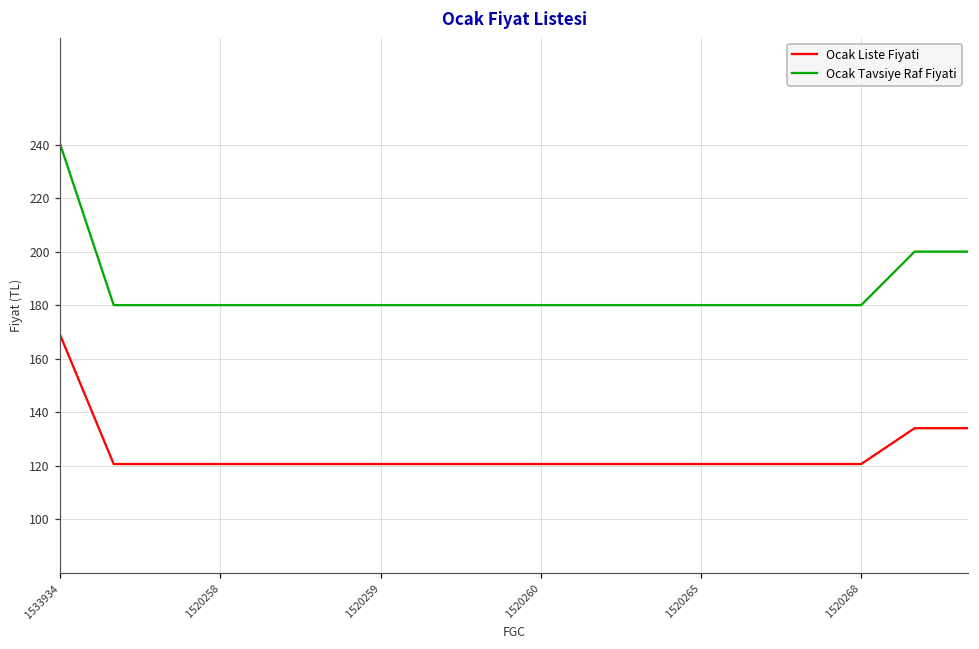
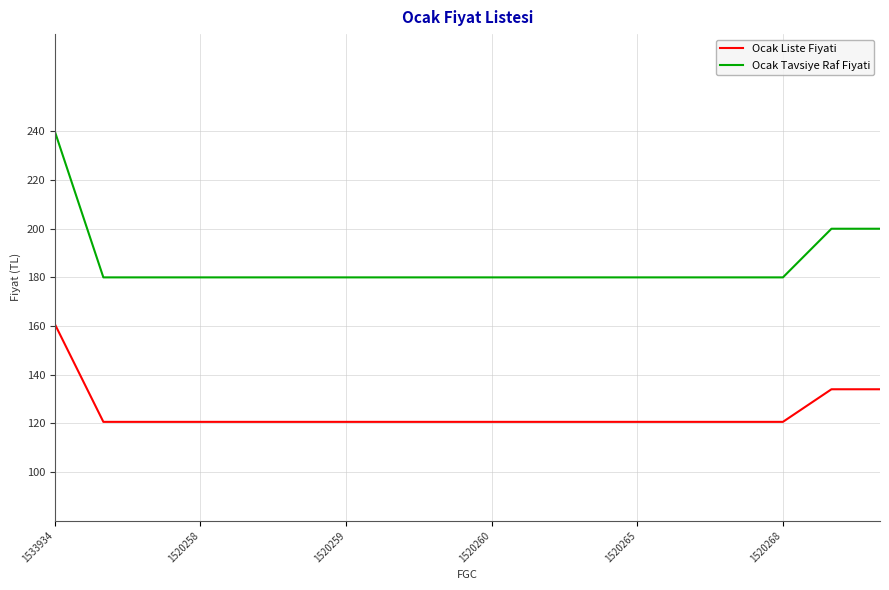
  {
    "Ocak Liste Fiyati": {
-     "1533934": 169,
+     "1533934": 161,
      "1520258": 121,
      "1520259": 121,
      "1520260": 121,
      "1520265": 121,
      "1520268": 121
    },
    "Ocak Tavsiye Raf Fiyati": {
      "1533934": 240,
      "1520258": 180,
      "1520259": 180,
      "1520260": 180,
      "1520265": 180,
      "1520268": 180
    }
  }
